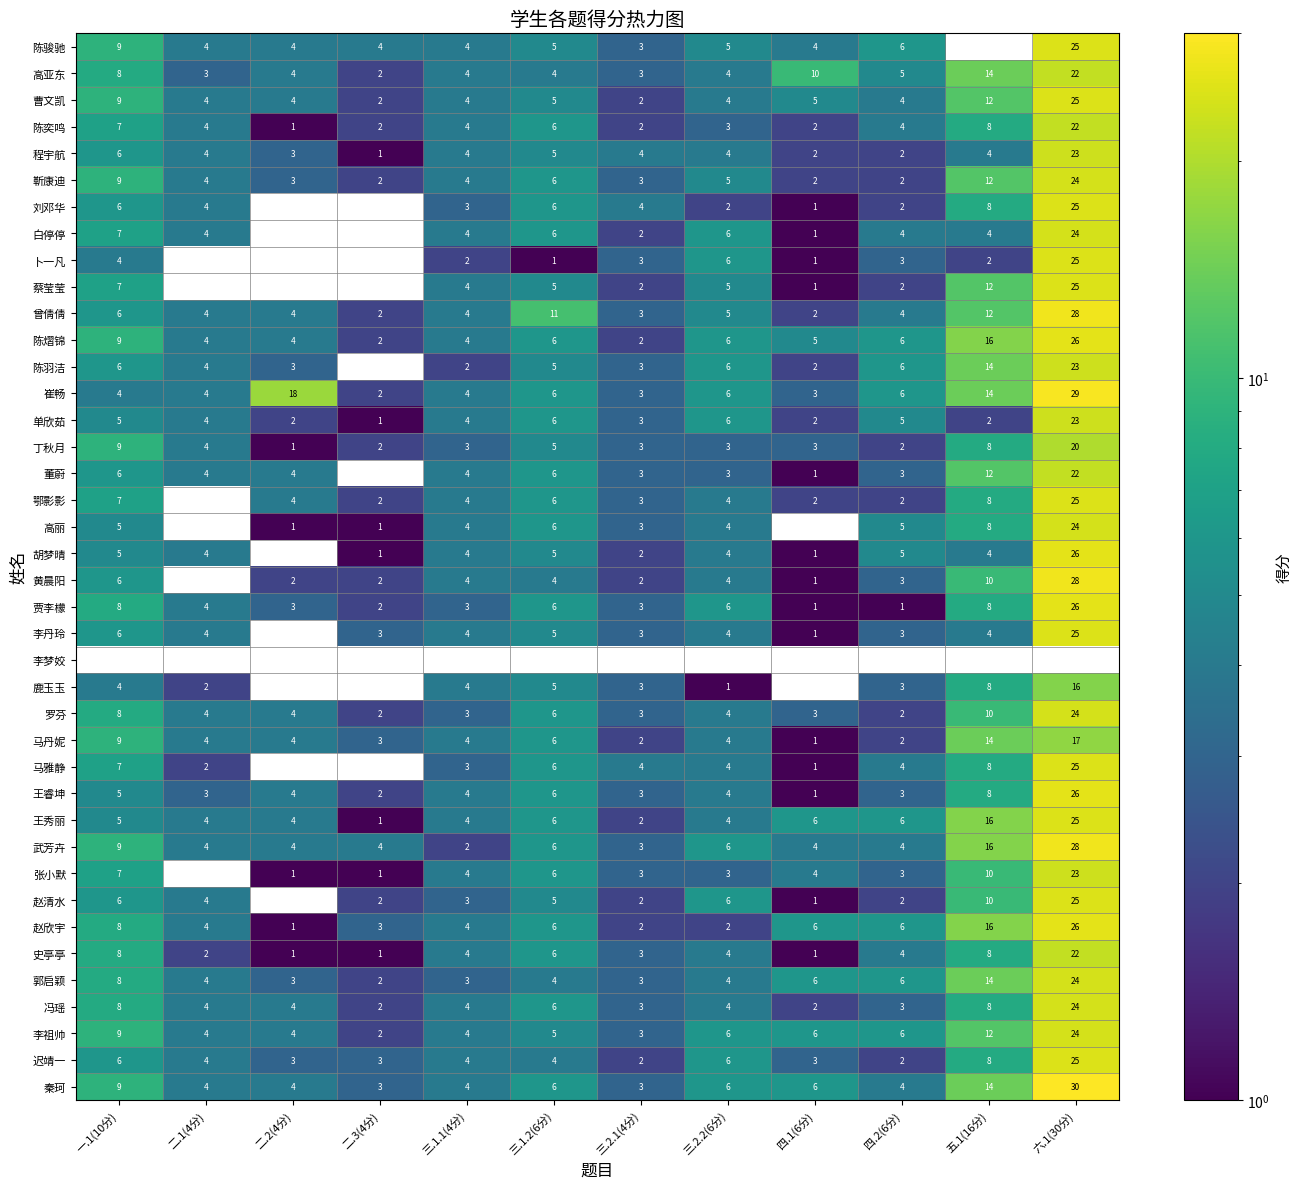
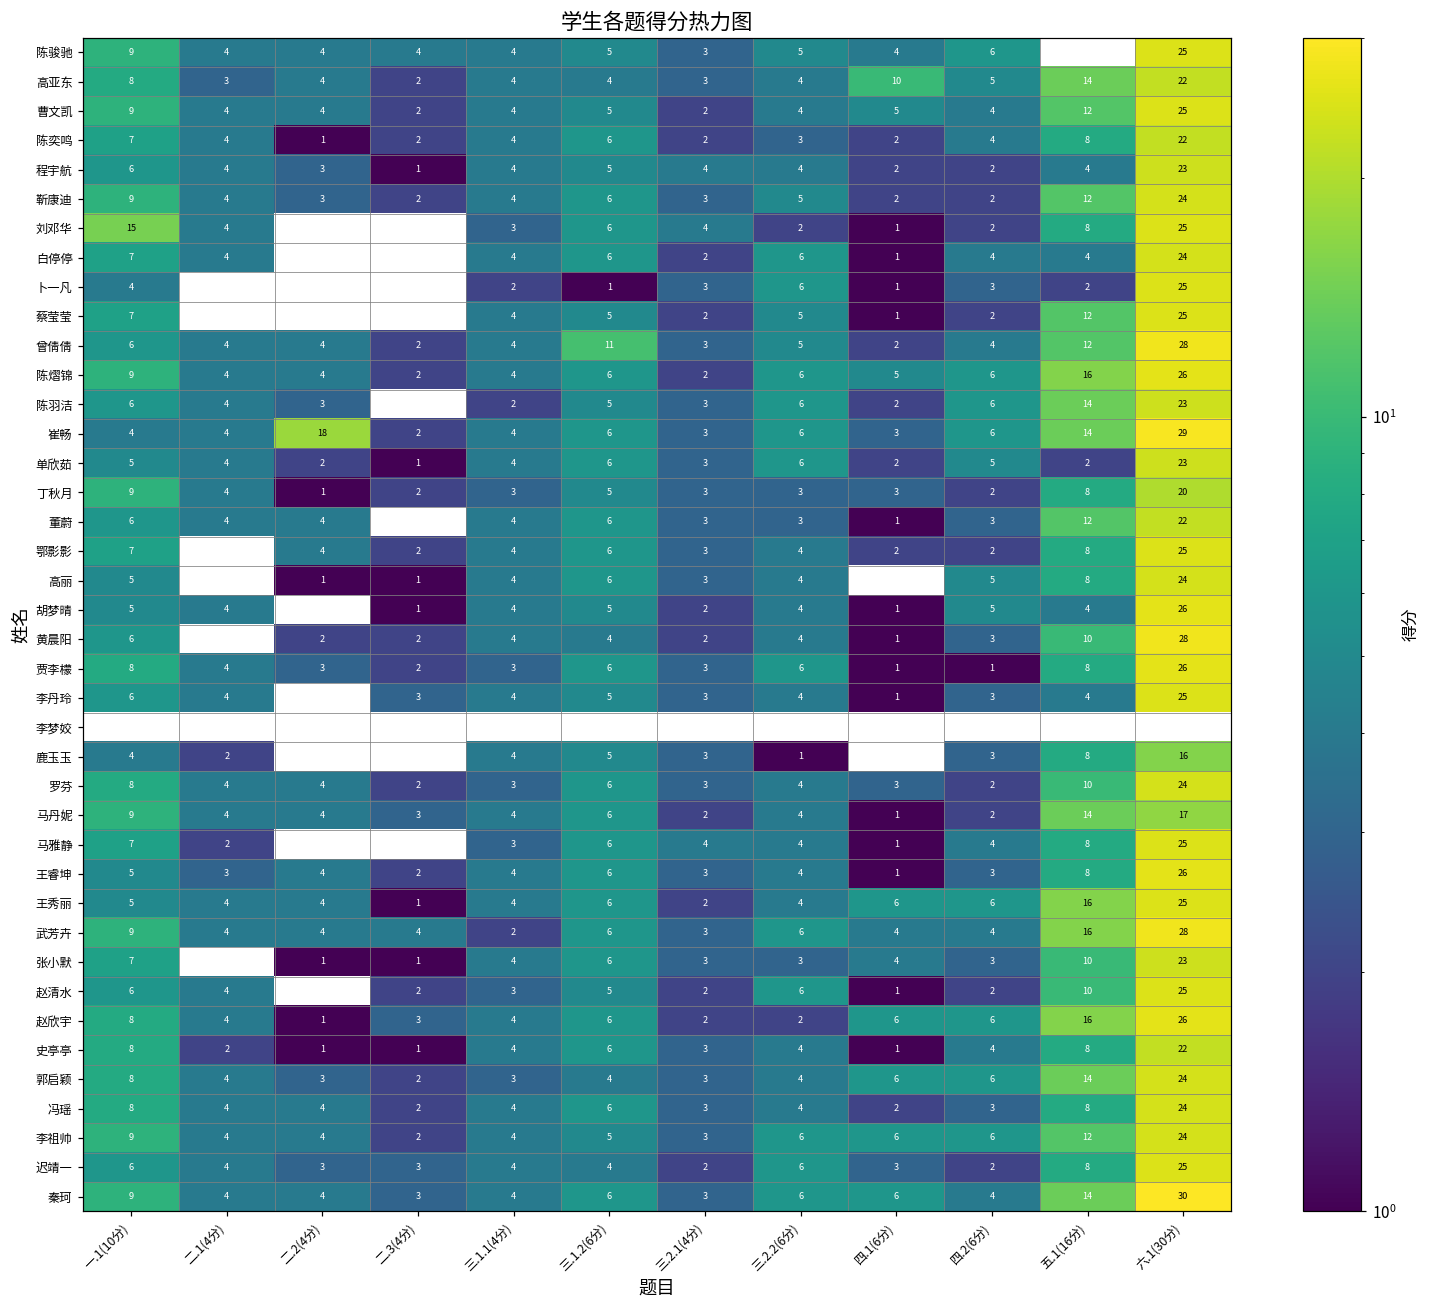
  {
    "刘邓华": {
-     "一.1(10分)": 6,
+     "一.1(10分)": 15,
      "二.1(4分)": 4,
      "三.1.1(4分)": 3,
      "三.1.2(6分)": 6,
      "三.2.1(4分)": 4,
      "三.2.2(6分)": 2,
      "四.1(6分)": 1,
      "四.2(6分)": 2,
      "五.1(16分)": 8,
      "六.1(30分)": 25
    }
  }
